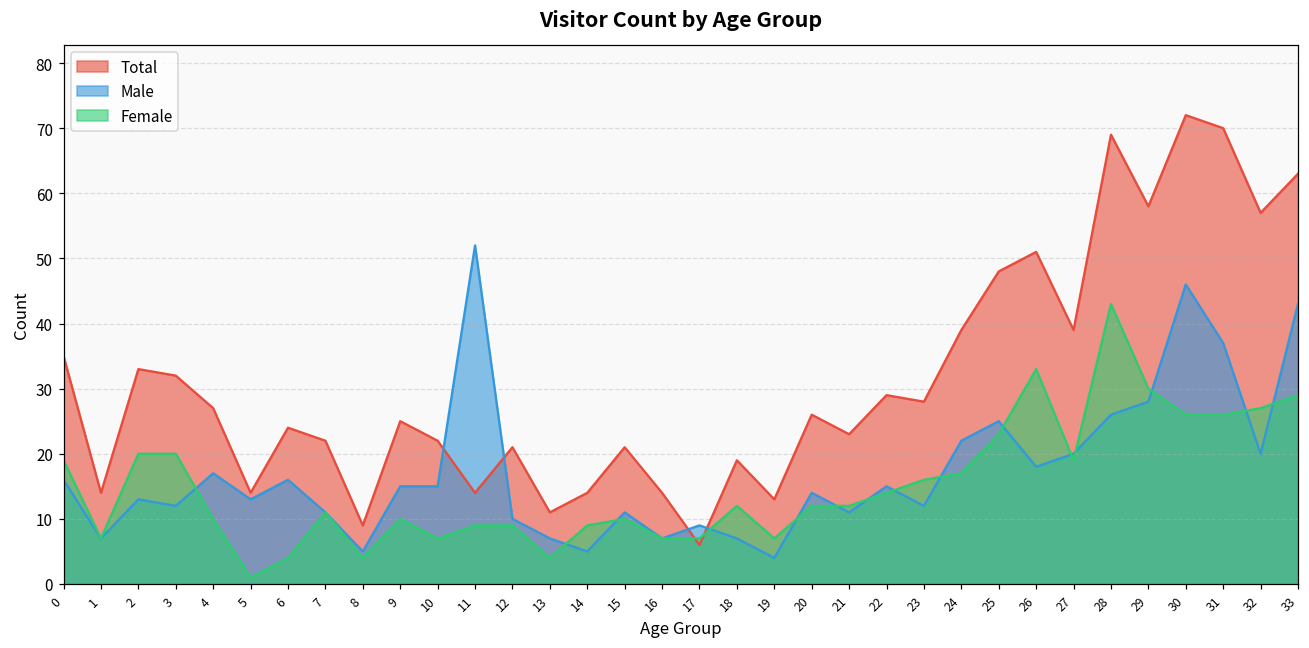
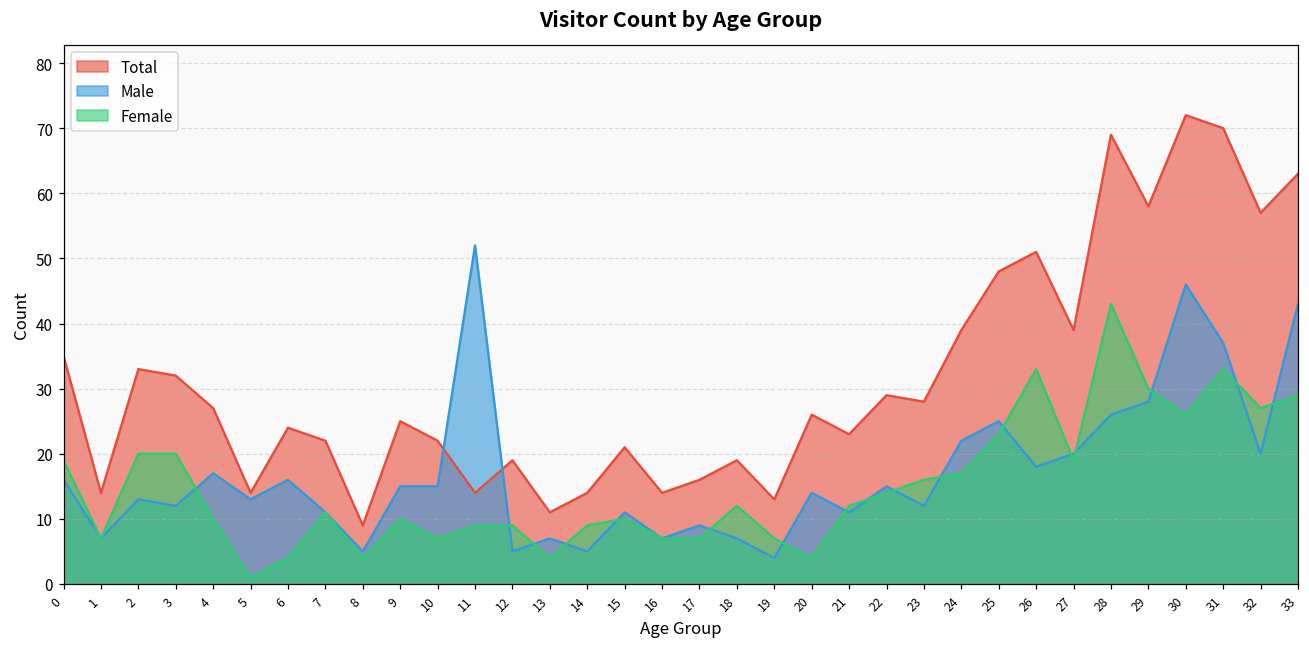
  {
    "Total": {
      "0": 35,
      "1": 14,
      "2": 33,
      "3": 32,
      "4": 27,
      "5": 14,
      "6": 24,
      "7": 22,
      "8": 9,
      "9": 25,
      "10": 22,
      "11": 14,
-     "12": 21,
+     "12": 19,
      "13": 11,
      "14": 14,
      "15": 21,
      "16": 14,
-     "17": 6,
+     "17": 16,
      "18": 19,
      "19": 13,
      "20": 26,
      "21": 23,
      "22": 29,
      "23": 28,
      "24": 39,
      "25": 48,
      "26": 51,
      "27": 39,
      "28": 69,
      "29": 58,
      "30": 72,
      "31": 70,
      "32": 57,
      "33": 63
    },
    "Male": {
      "0": 16,
      "2": 13,
      "3": 12,
      "4": 17,
      "5": 13,
      "6": 16,
      "8": 5,
      "9": 15,
      "10": 15,
      "11": 52,
-     "12": 10,
+     "12": 5,
      "13": 7,
      "14": 5,
      "15": 11,
      "17": 9,
      "18": 7,
      "19": 4,
      "20": 14,
      "21": 11,
      "22": 15,
      "23": 12,
      "24": 22,
      "25": 25,
      "26": 18,
      "27": 20,
      "28": 26,
      "29": 28,
      "30": 46,
      "31": 37,
      "32": 20,
      "33": 43
    },
    "Female": {
      "0": 19,
      "2": 20,
      "3": 20,
      "4": 10,
      "5": 1,
      "6": 4,
      "8": 4,
      "9": 10,
      "10": 7,
      "11": 9,
      "12": 9,
      "13": 4,
      "14": 9,
      "15": 10,
      "17": 7,
      "18": 12,
      "19": 7,
-     "20": 12,
+     "20": 4,
      "21": 12,
      "22": 14,
      "23": 16,
      "24": 17,
      "25": 23,
      "26": 33,
      "27": 19,
      "28": 43,
      "29": 30,
      "30": 26,
-     "31": 26,
+     "31": 33,
      "32": 27,
      "33": 29
    }
  }
